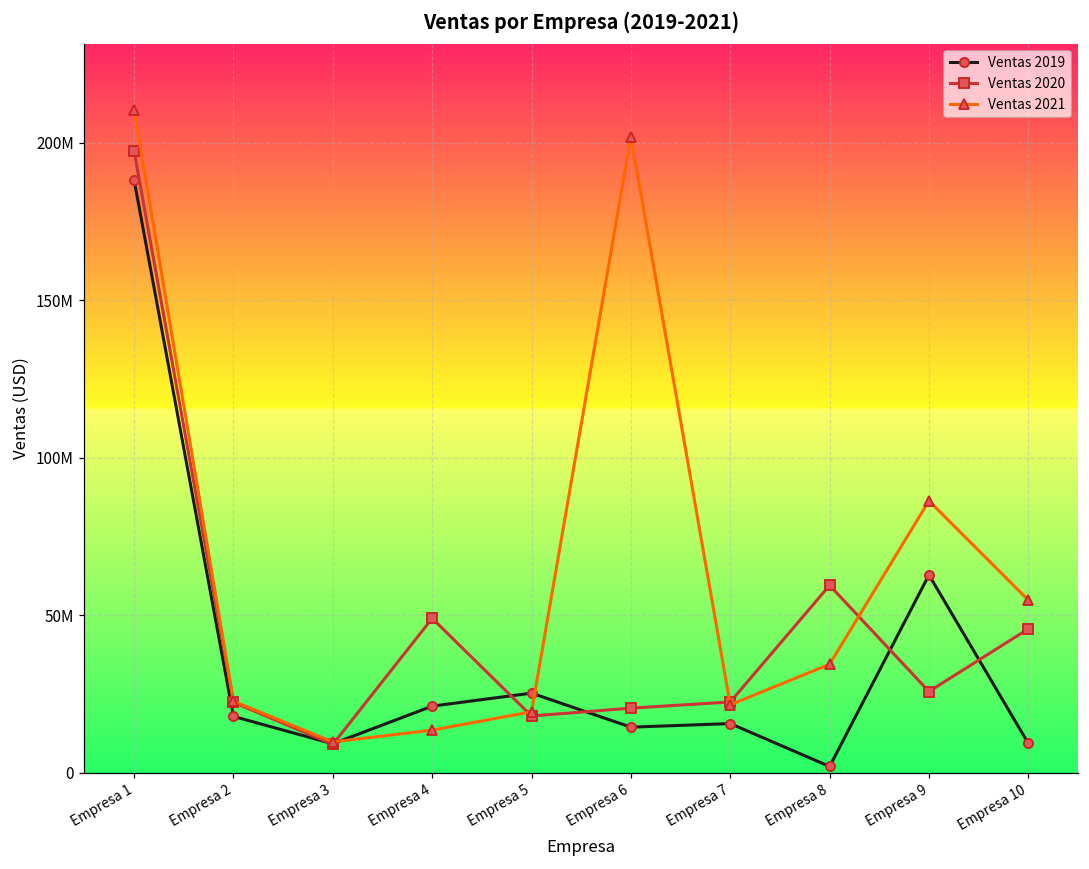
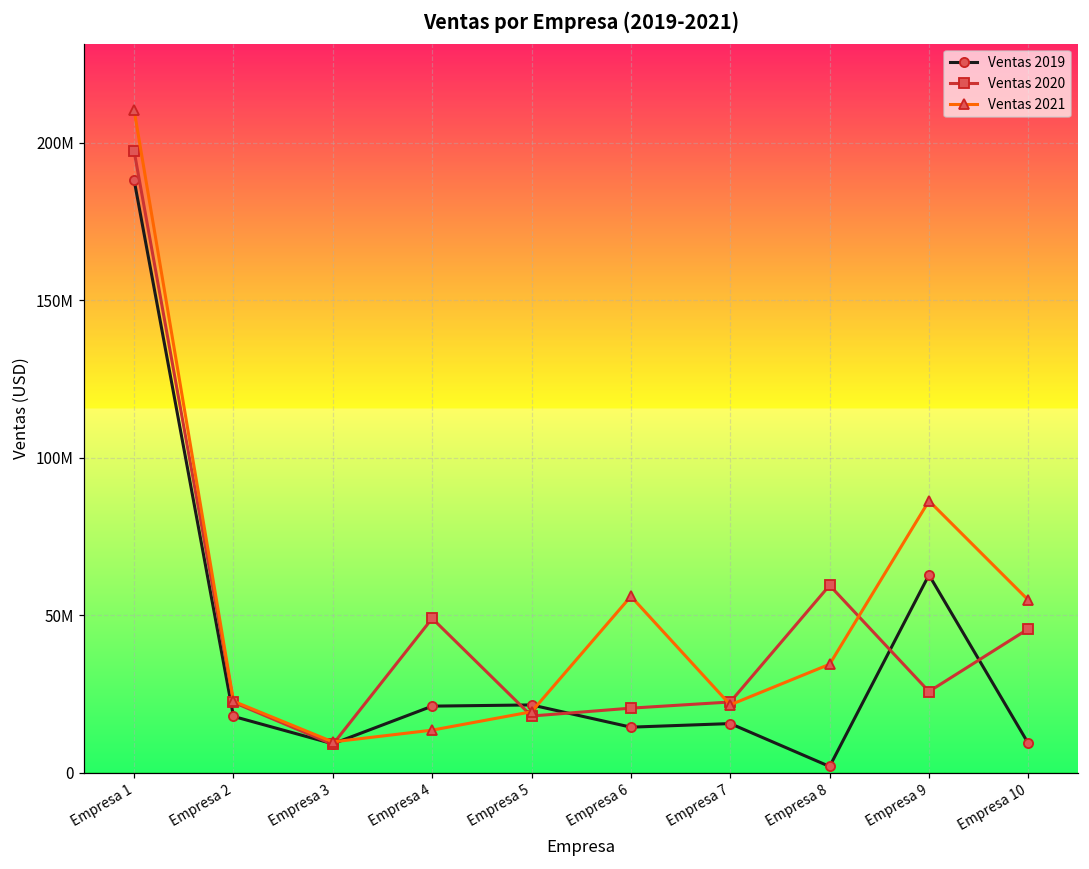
  {
    "Ventas 2019": {
      "Empresa 1": 188000000,
      "Empresa 2": 18000000,
      "Empresa 4": 21000000,
-     "Empresa 5": 25000000,
+     "Empresa 5": 22000000,
      "Empresa 6": 14000000,
      "Empresa 7": 16000000,
      "Empresa 8": 2000000,
      "Empresa 9": 63000000,
      "Empresa 10": 9000000
    },
    "Ventas 2020": {
      "Empresa 1": 197000000,
      "Empresa 4": 49000000,
      "Empresa 5": 18000000,
      "Empresa 6": 21000000,
      "Empresa 8": 59000000,
      "Empresa 9": 26000000,
      "Empresa 10": 46000000
    },
    "Ventas 2021": {
      "Empresa 1": 210000000,
      "Empresa 4": 14000000,
      "Empresa 5": 19000000,
-     "Empresa 6": 202000000,
+     "Empresa 6": 56000000,
      "Empresa 8": 34000000,
      "Empresa 9": 86000000,
      "Empresa 10": 55000000
    }
  }
